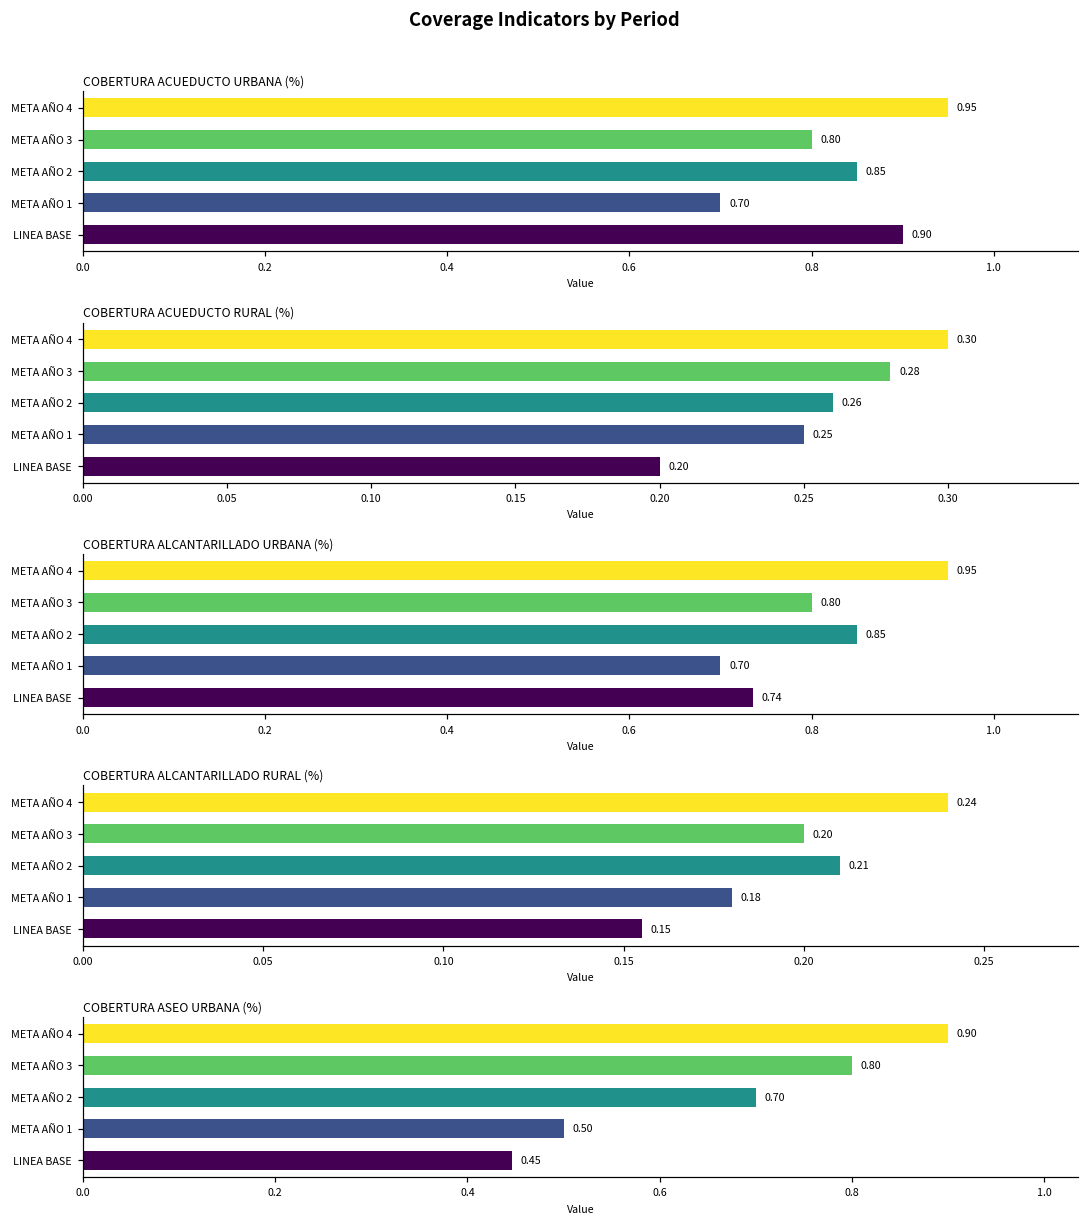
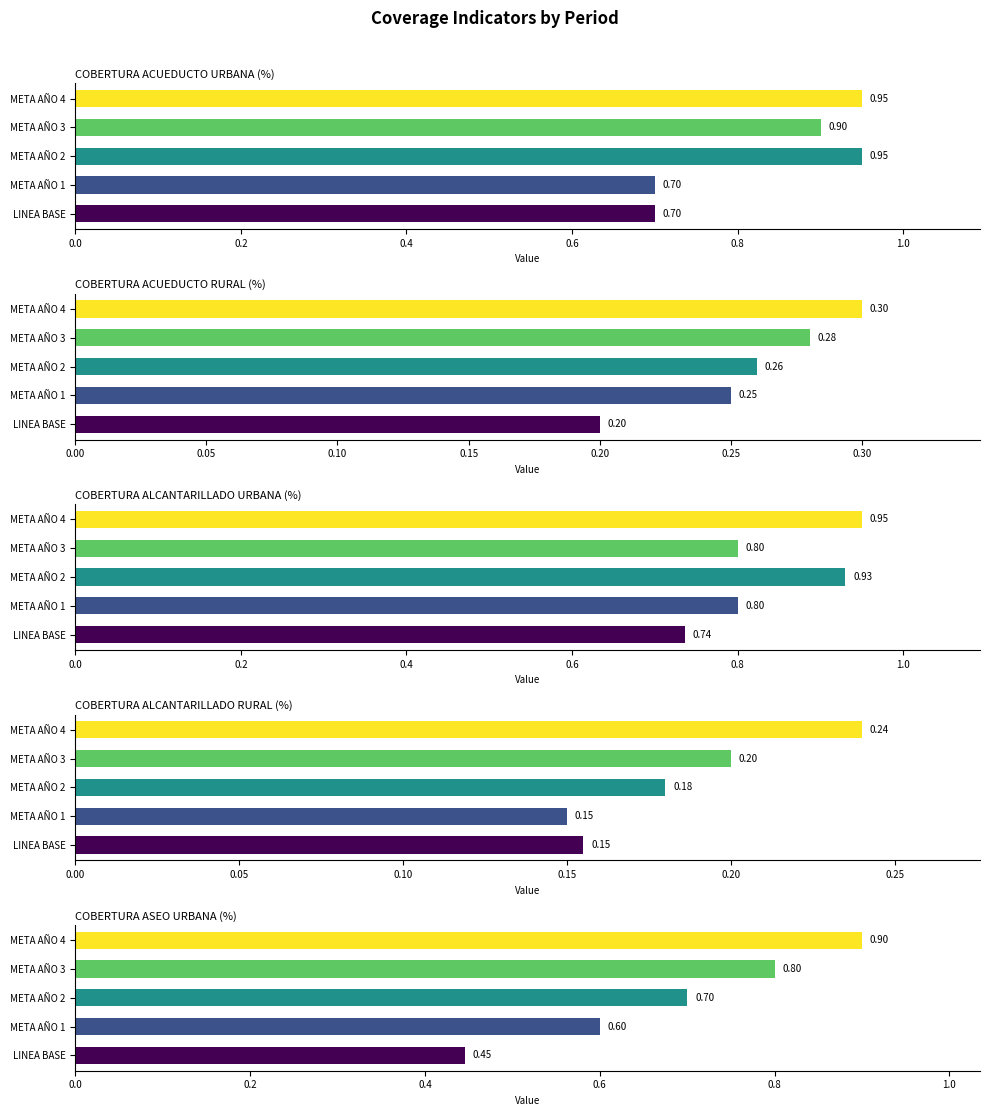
  {
    "COBERTURA ACUEDUCTO URBANA (%)": {
      "META AÑO 4": 0.95,
-     "META AÑO 3": 0.80,
-     "META AÑO 2": 0.85,
+     "META AÑO 3": 0.90,
+     "META AÑO 2": 0.95,
      "META AÑO 1": 0.70,
-     "LINEA BASE": 0.90
+     "LINEA BASE": 0.70
    },
    "COBERTURA ACUEDUCTO RURAL (%)": {
      "META AÑO 4": 0.30,
      "META AÑO 3": 0.28,
      "META AÑO 2": 0.26,
      "META AÑO 1": 0.25,
      "LINEA BASE": 0.20
    },
    "COBERTURA ALCANTARILLADO URBANA (%)": {
      "META AÑO 4": 0.95,
      "META AÑO 3": 0.80,
-     "META AÑO 2": 0.85,
-     "META AÑO 1": 0.70,
+     "META AÑO 2": 0.93,
+     "META AÑO 1": 0.80,
      "LINEA BASE": 0.74
    },
    "COBERTURA ALCANTARILLADO RURAL (%)": {
      "META AÑO 4": 0.24,
      "META AÑO 3": 0.20,
-     "META AÑO 2": 0.21,
-     "META AÑO 1": 0.18,
+     "META AÑO 2": 0.18,
+     "META AÑO 1": 0.15,
      "LINEA BASE": 0.15
    },
    "COBERTURA ASEO URBANA (%)": {
      "META AÑO 4": 0.90,
      "META AÑO 3": 0.80,
      "META AÑO 2": 0.70,
-     "META AÑO 1": 0.50,
+     "META AÑO 1": 0.60,
      "LINEA BASE": 0.45
    }
  }
